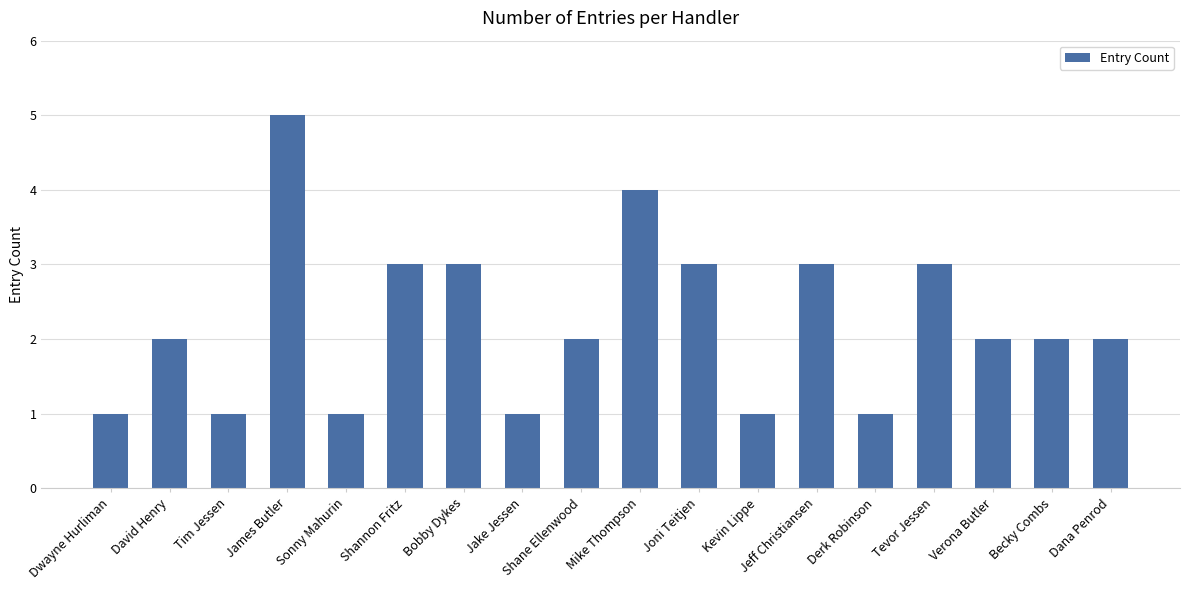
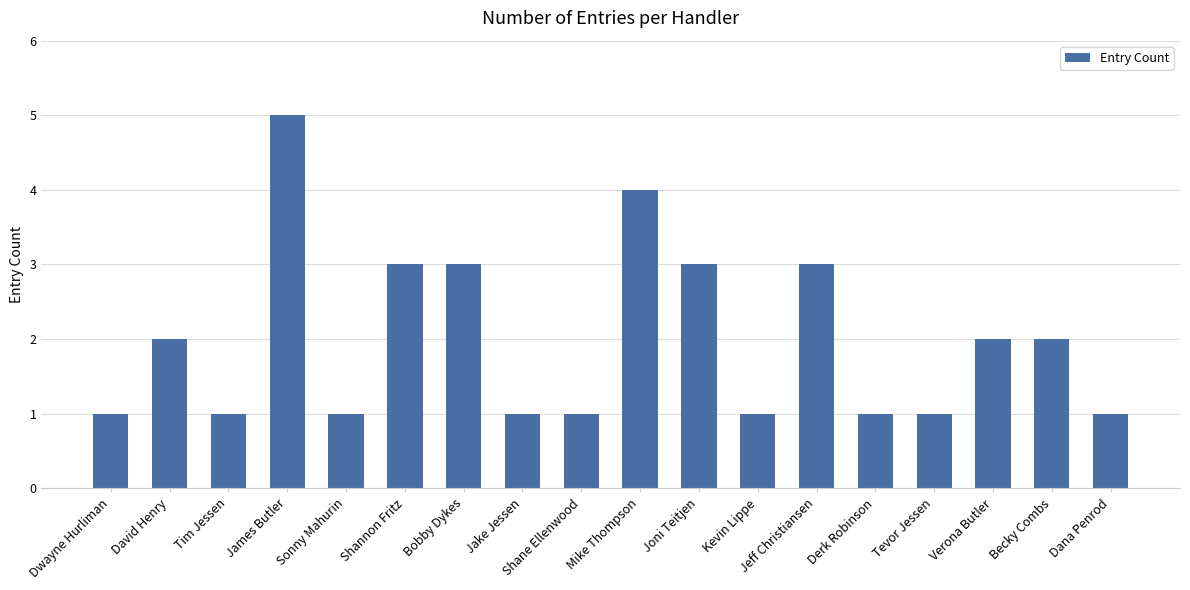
  {
    "Dwayne Hurliman": 1,
    "David Henry": 2,
    "Tim Jessen": 1,
    "James Butler": 5,
    "Sonny Mahurin": 1,
    "Shannon Fritz": 3,
    "Bobby Dykes": 3,
    "Jake Jessen": 1,
-   "Shane Ellenwood": 2,
+   "Shane Ellenwood": 1,
    "Mike Thompson": 4,
    "Joni Teitjen": 3,
    "Kevin Lippe": 1,
    "Jeff Christiansen": 3,
    "Derk Robinson": 1,
-   "Tevor Jessen": 3,
+   "Tevor Jessen": 1,
    "Verona Butler": 2,
    "Becky Combs": 2,
-   "Dana Penrod": 2
+   "Dana Penrod": 1
  }
